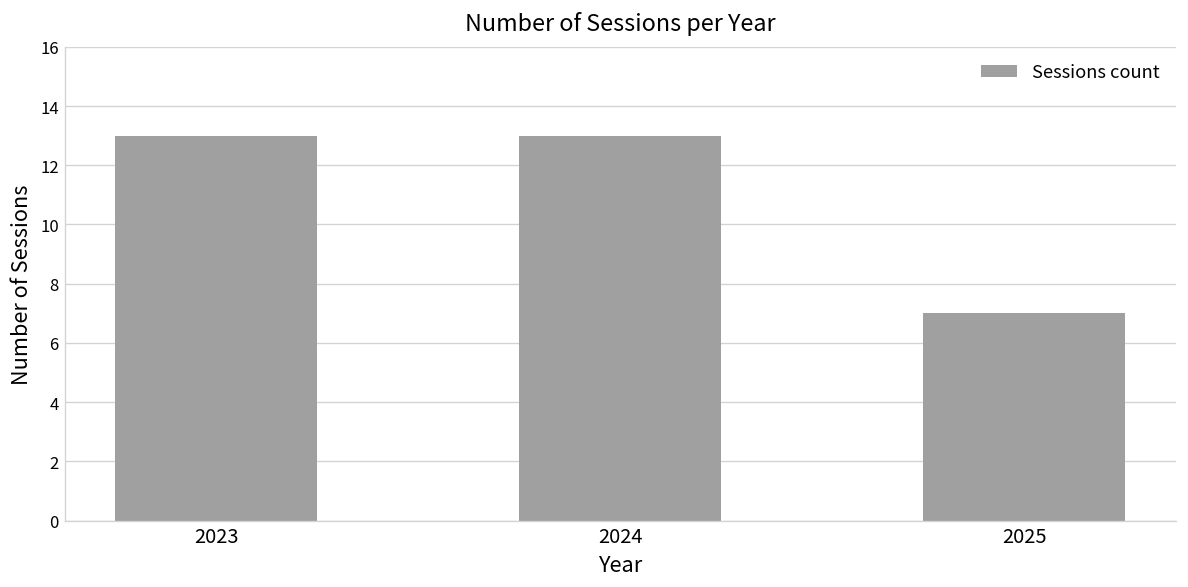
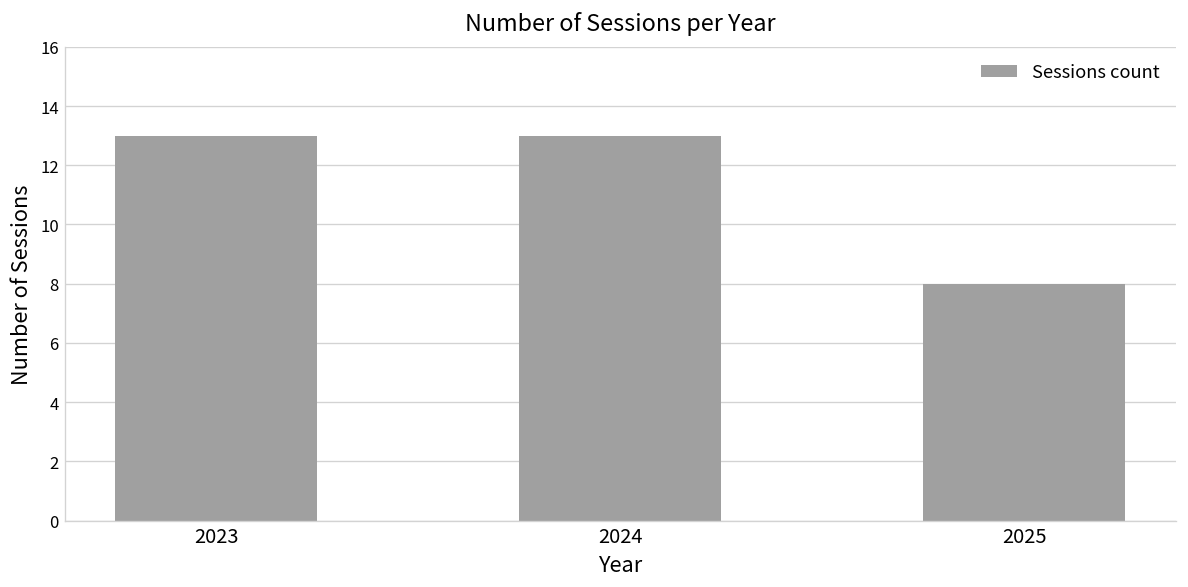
  {
    "2023": 13,
    "2024": 13,
-   "2025": 7
+   "2025": 8
  }
